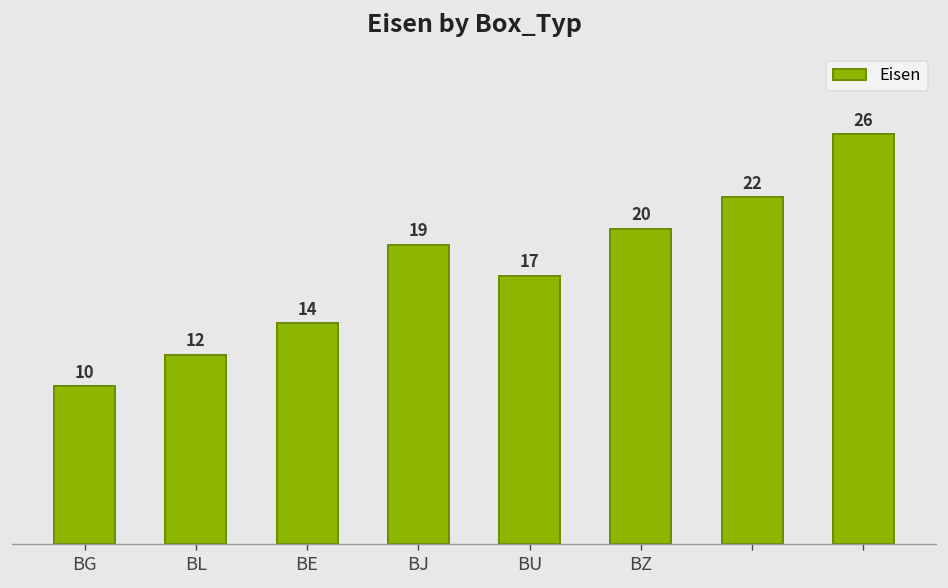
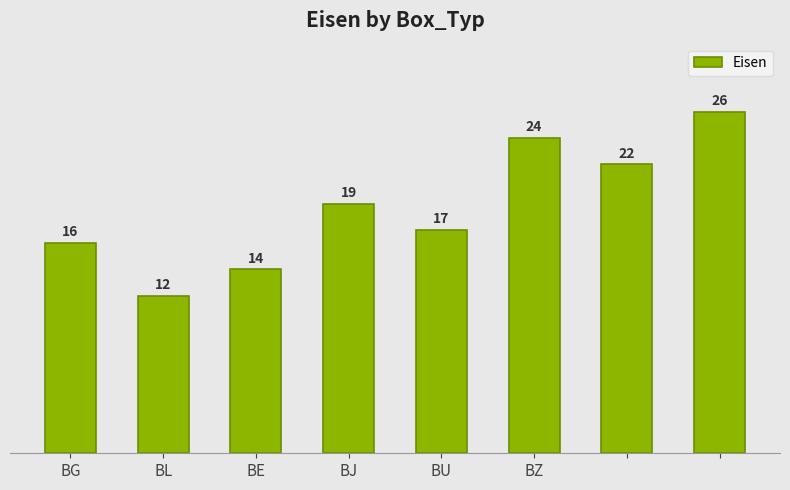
  {
-   "BG": 10,
+   "BG": 16,
    "BL": 12,
    "BE": 14,
    "BJ": 19,
    "BU": 17,
-   "BZ": 20
+   "BZ": 24
  }
